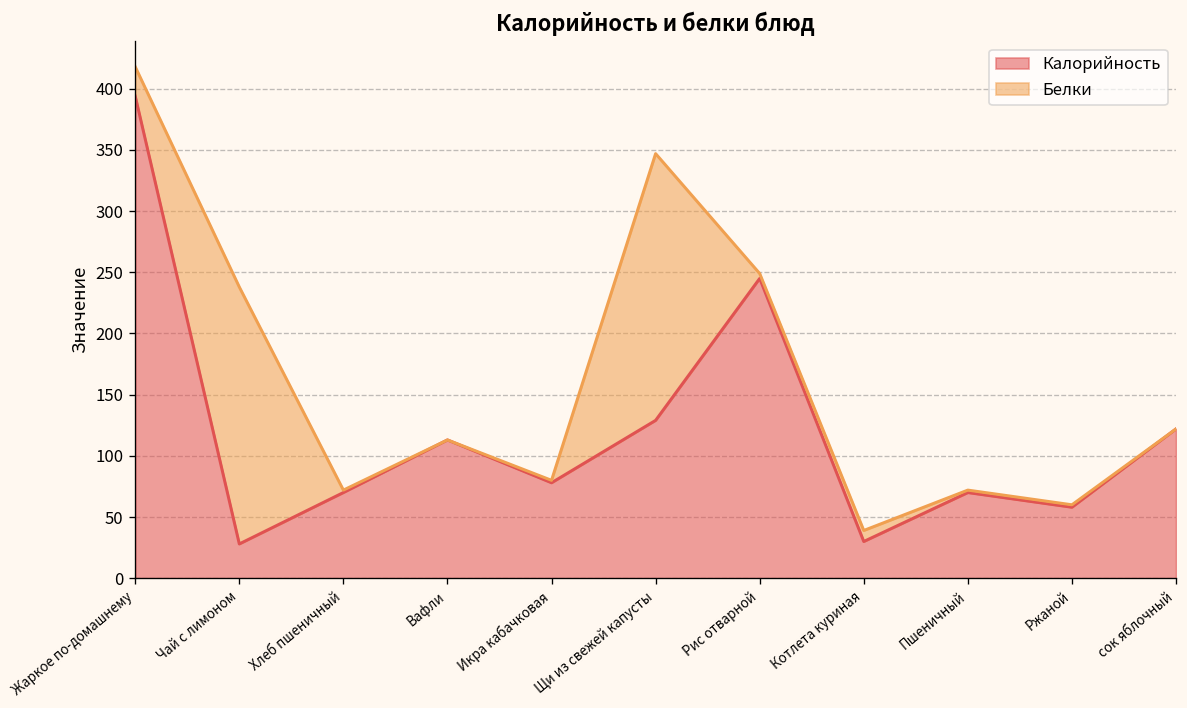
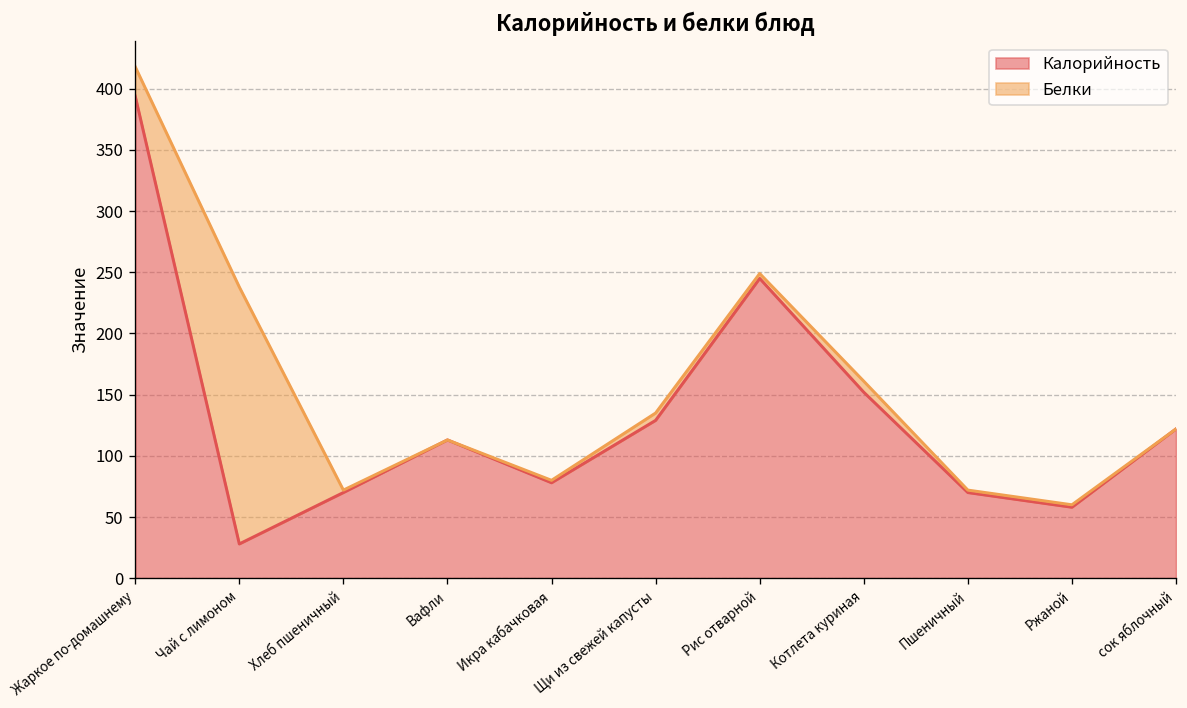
  {
    "Калорийность": {
      "Жаркое по-домашнему": 394,
      "Чай с лимоном": 28,
      "Щи из свежей капусты": 129,
      "Рис отварной": 245,
-     "Котлета куриная": 30
+     "Котлета куриная": 152
    },
    "Белки": {
      "Жаркое по-домашнему": 24,
      "Чай с лимоном": 210,
-     "Щи из свежей капусты": 218,
+     "Щи из свежей капусты": 6,
      "Рис отварной": 4,
      "Котлета куриная": 9
    }
  }
